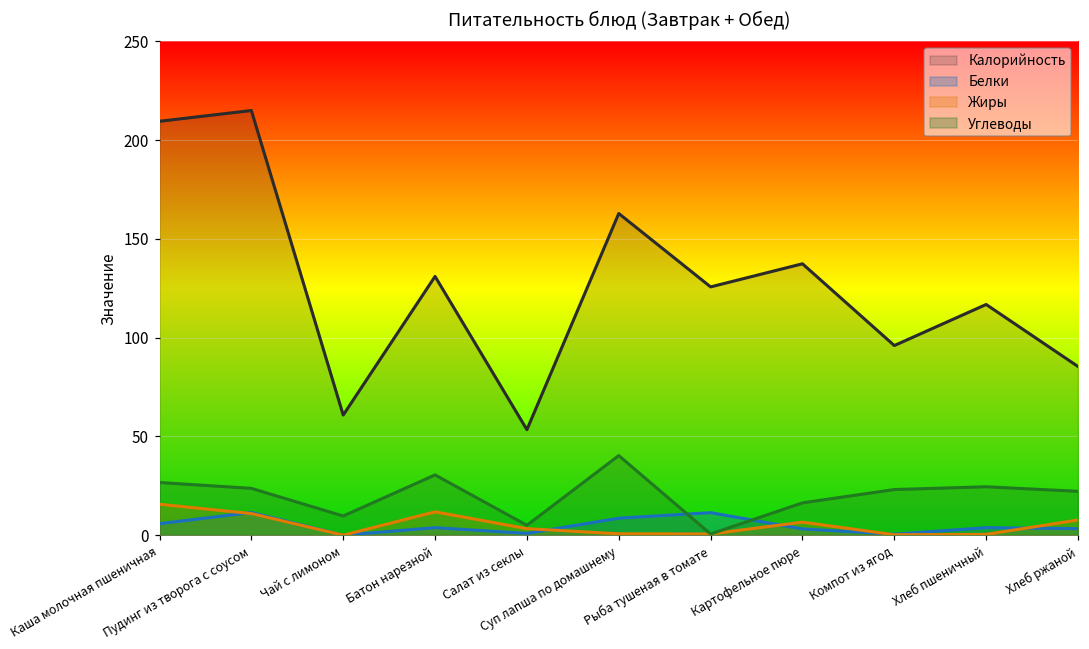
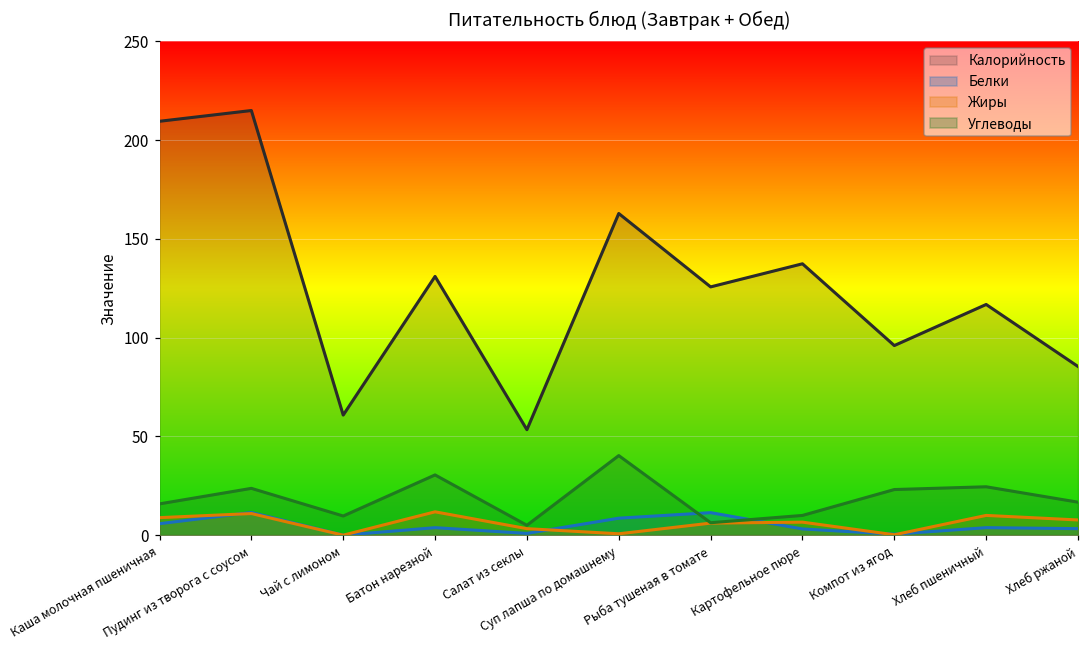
  {
    "Жиры": {
-     "Каша молочная пшеничная": 16,
+     "Каша молочная пшеничная": 9,
      "Батон нарезной": 12,
      "Салат из секлы": 3,
      "Суп лапша по домашнему": 1,
-     "Рыба тушеная в томате": 1,
+     "Рыба тушеная в томате": 6,
      "Картофельное пюре": 7,
-     "Хлеб пшеничный": 0,
+     "Хлеб пшеничный": 10,
      "Хлеб ржаной": 8
    },
    "Углеводы": {
-     "Каша молочная пшеничная": 27,
+     "Каша молочная пшеничная": 16,
      "Пудинг из творога с соусом": 24,
      "Чай с лимоном": 10,
      "Батон нарезной": 31,
      "Салат из секлы": 5,
      "Суп лапша по домашнему": 40,
-     "Рыба тушеная в томате": 1,
-     "Картофельное пюре": 16,
+     "Рыба тушеная в томате": 6,
+     "Картофельное пюре": 10,
      "Компот из ягод": 23,
      "Хлеб пшеничный": 25,
-     "Хлеб ржаной": 22
+     "Хлеб ржаной": 17
    }
  }
